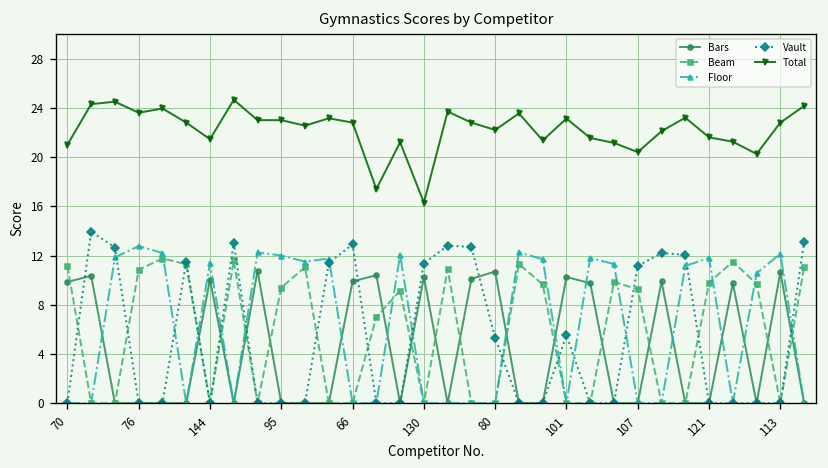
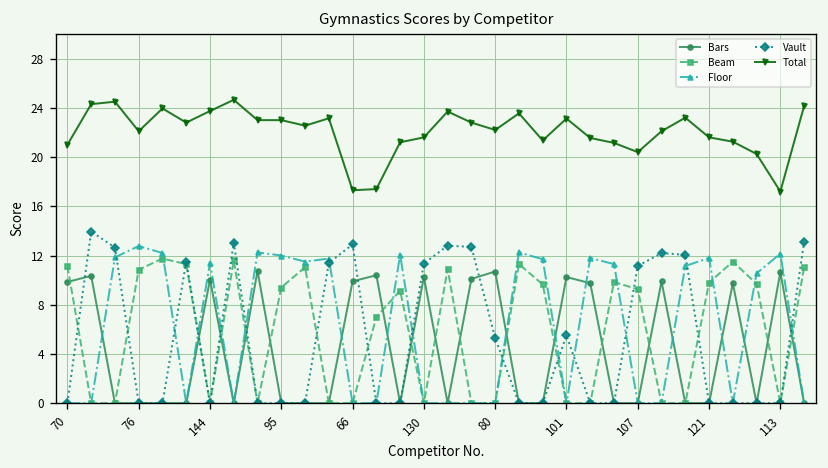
  {
    "Floor": {
      "76": 12.8,
      "144": 11.4,
      "95": 12.0,
      "121": 11.8,
      "113": 12.2
    },
    "Vault": {
      "66": 12.9,
      "130": 11.4,
      "80": 5.3,
      "101": 5.5,
      "107": 11.2
    },
    "Total": {
      "70": 21.0,
-     "76": 23.6,
-     "144": 21.5,
+     "76": 22.1,
+     "144": 23.7,
      "95": 23.0,
-     "66": 22.8,
-     "130": 16.3,
+     "66": 17.3,
+     "130": 21.6,
      "80": 22.2,
      "101": 23.1,
      "107": 20.4,
      "121": 21.6,
-     "113": 22.8
+     "113": 17.2
    }
  }
